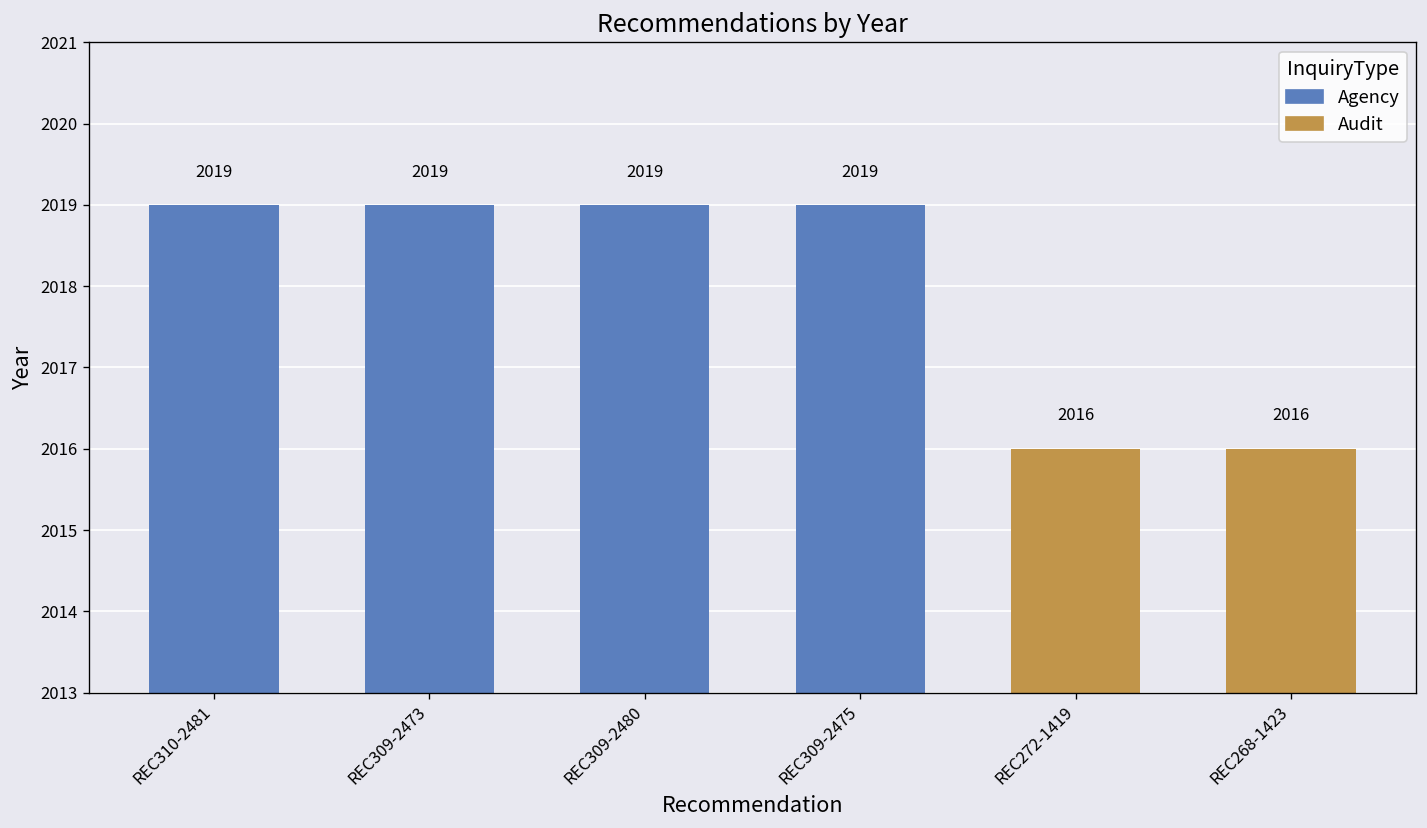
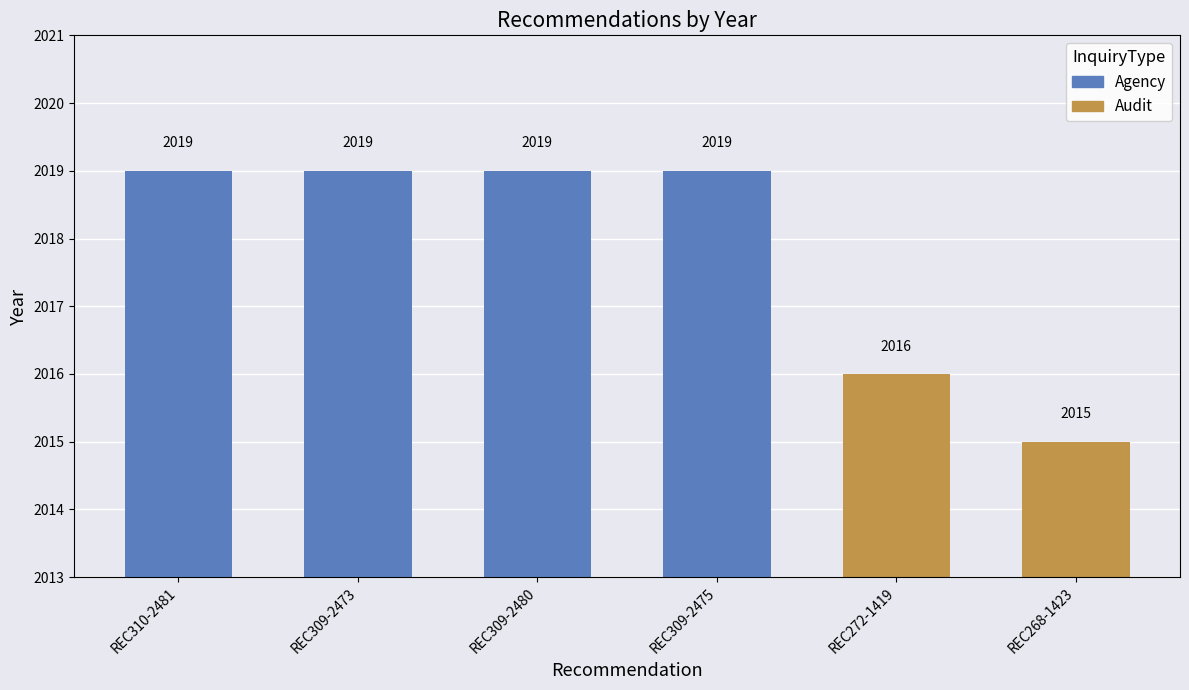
  {
    "REC310-2481": 2019,
    "REC309-2473": 2019,
    "REC309-2480": 2019,
    "REC309-2475": 2019,
    "REC272-1419": 2016,
-   "REC268-1423": 2016
+   "REC268-1423": 2015
  }
